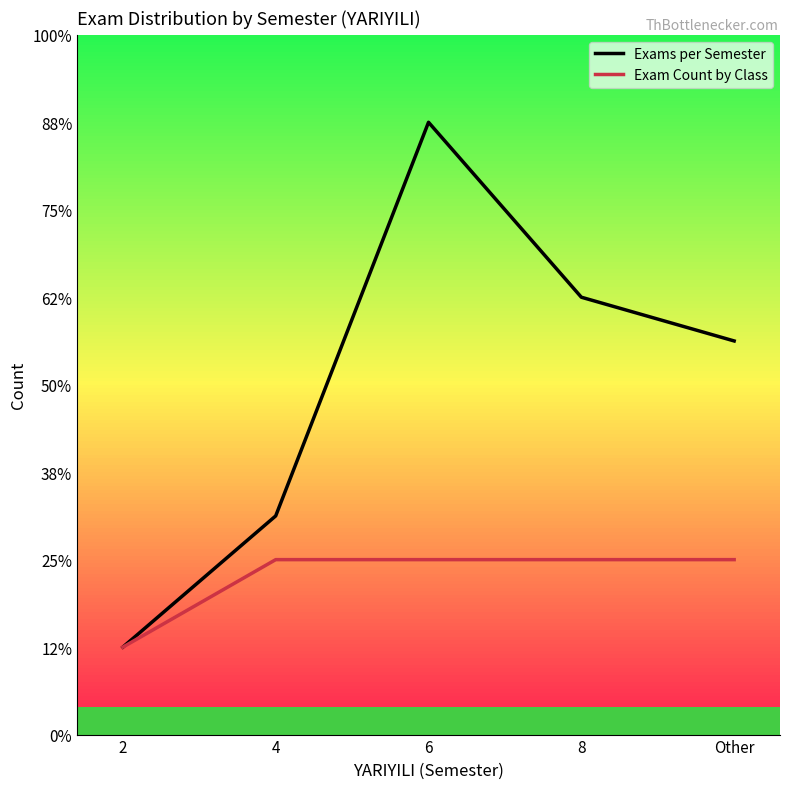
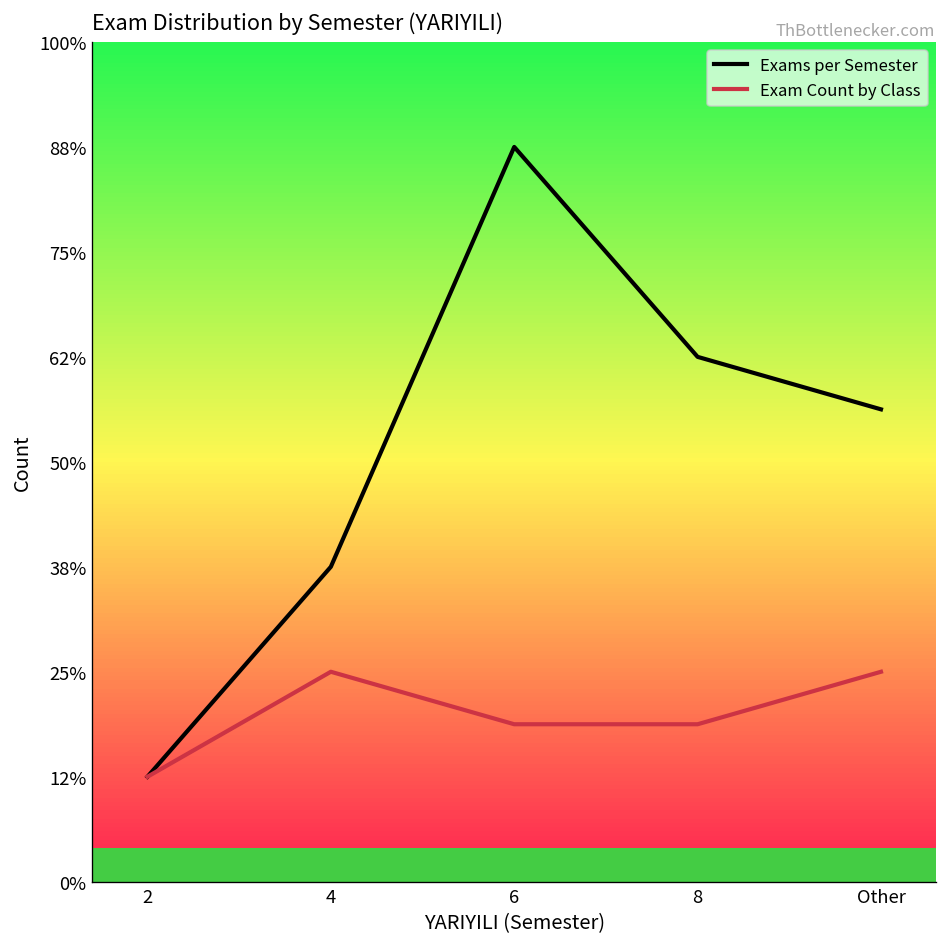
  {
    "Exams per Semester": {
-     "4": "31%",
+     "4": "38%",
      "6": "88%",
      "8": "63%",
      "Other": "56%"
    },
    "Exam Count by Class": {
      "4": "25%",
-     "6": "25%",
-     "8": "25%",
+     "6": "19%",
+     "8": "19%",
      "Other": "25%"
    }
  }
